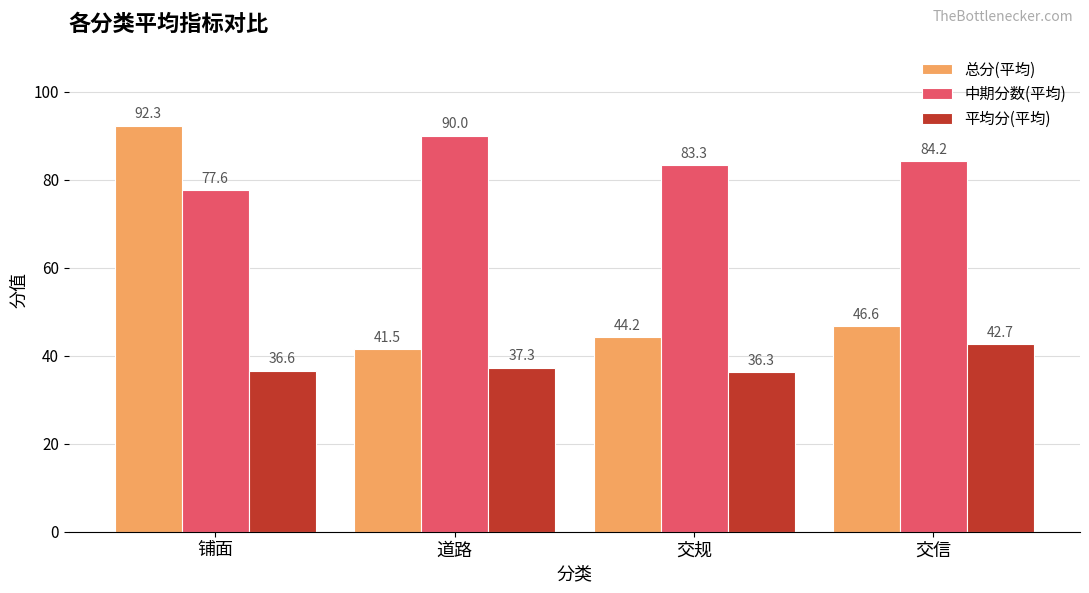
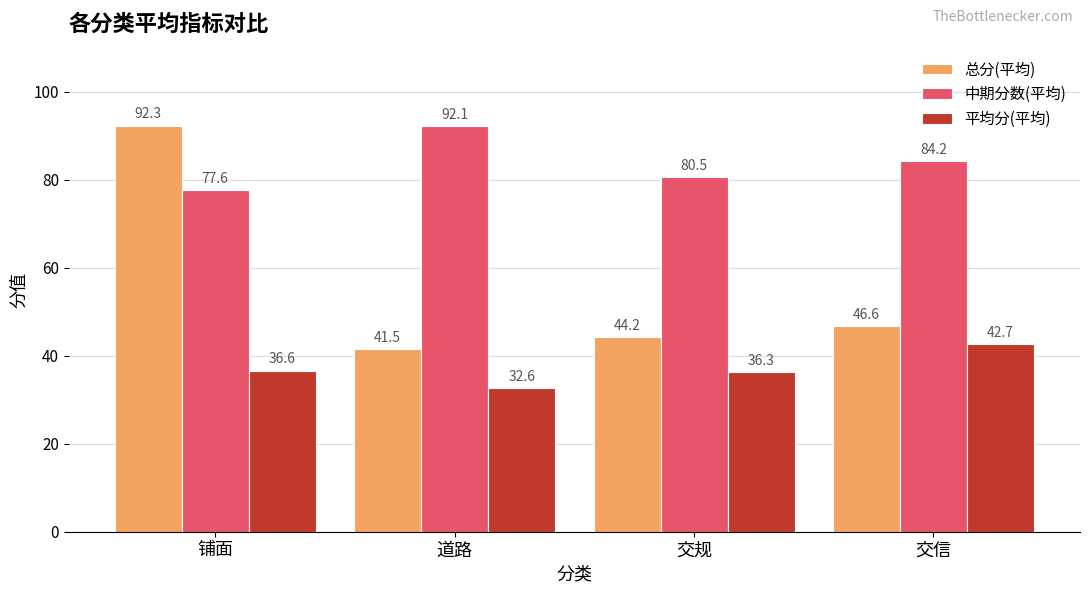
  {
    "总分(平均)": {
      "铺面": 92.3,
      "道路": 41.5,
      "交规": 44.2,
      "交信": 46.6
    },
    "中期分数(平均)": {
      "铺面": 77.6,
-     "道路": 90.0,
-     "交规": 83.3,
+     "道路": 92.1,
+     "交规": 80.5,
      "交信": 84.2
    },
    "平均分(平均)": {
      "铺面": 36.6,
-     "道路": 37.3,
+     "道路": 32.6,
      "交规": 36.3,
      "交信": 42.7
    }
  }
